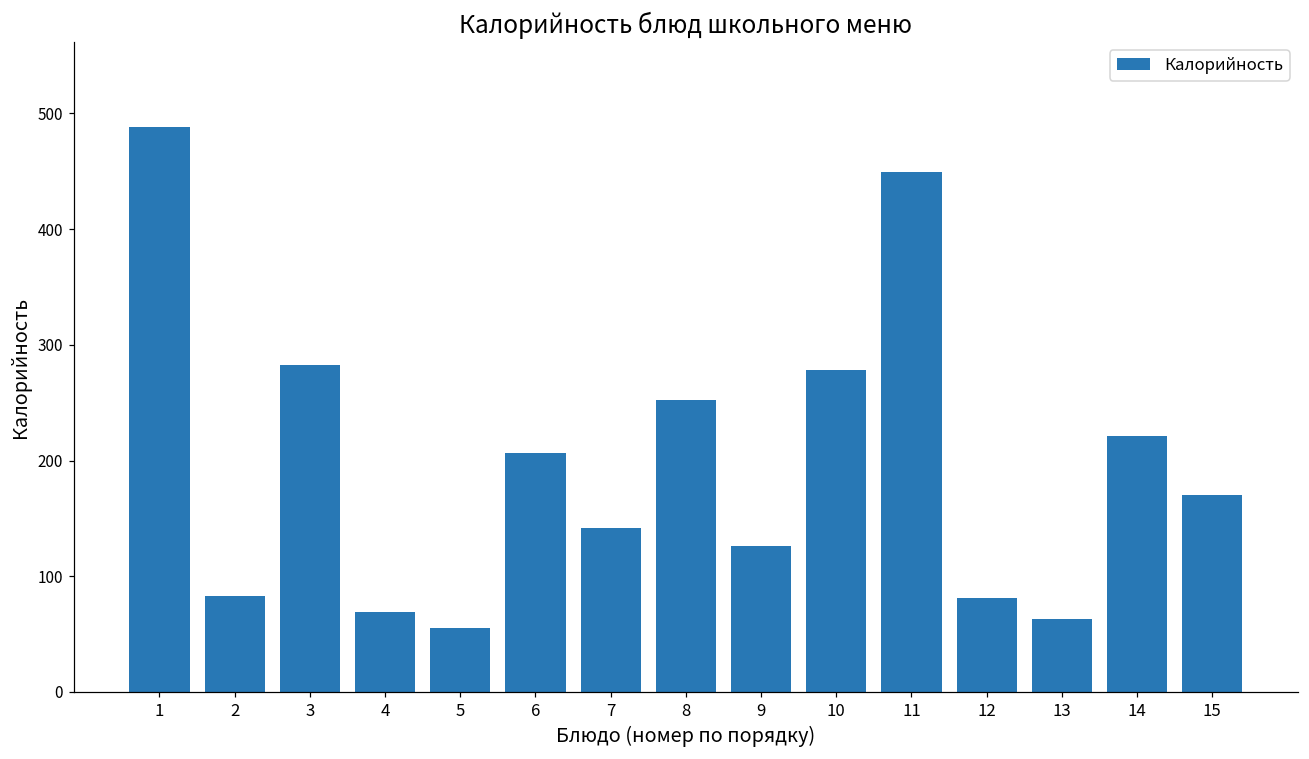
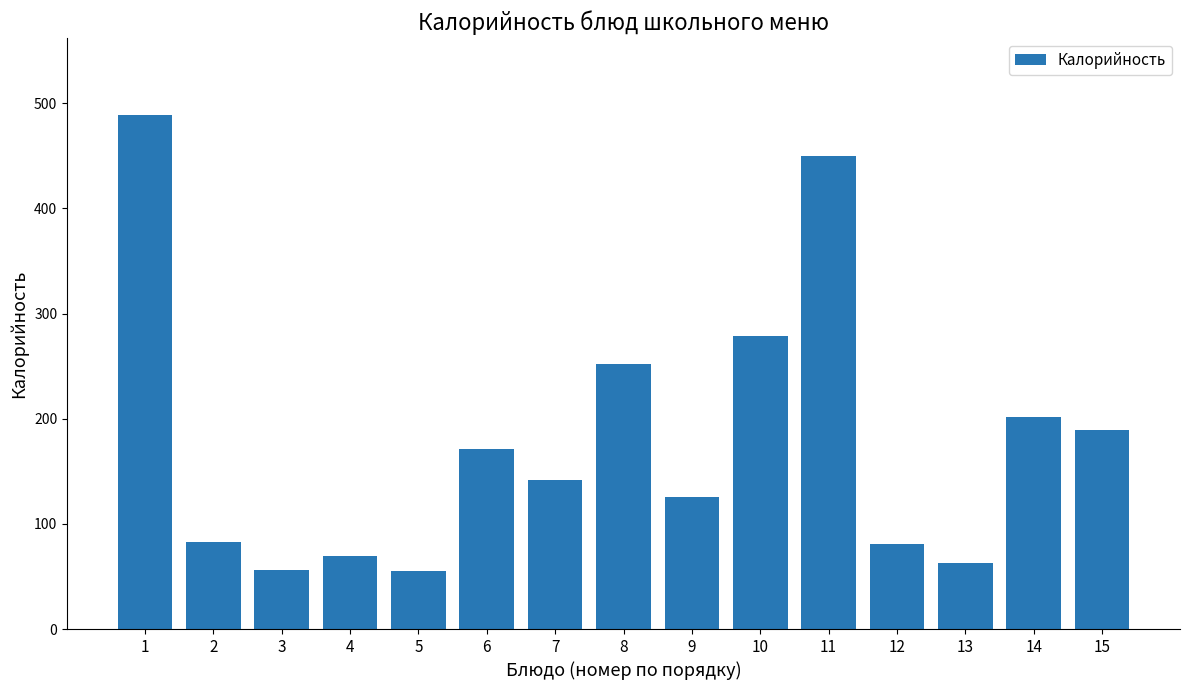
  {
    "1": 489,
    "2": 83,
-   "3": 283,
+   "3": 56,
    "4": 69,
    "5": 56,
-   "6": 207,
+   "6": 171,
    "7": 142,
    "8": 252,
    "9": 126,
    "10": 278,
    "11": 450,
    "12": 81,
    "13": 63,
-   "14": 222,
-   "15": 170
+   "14": 202,
+   "15": 189
  }
